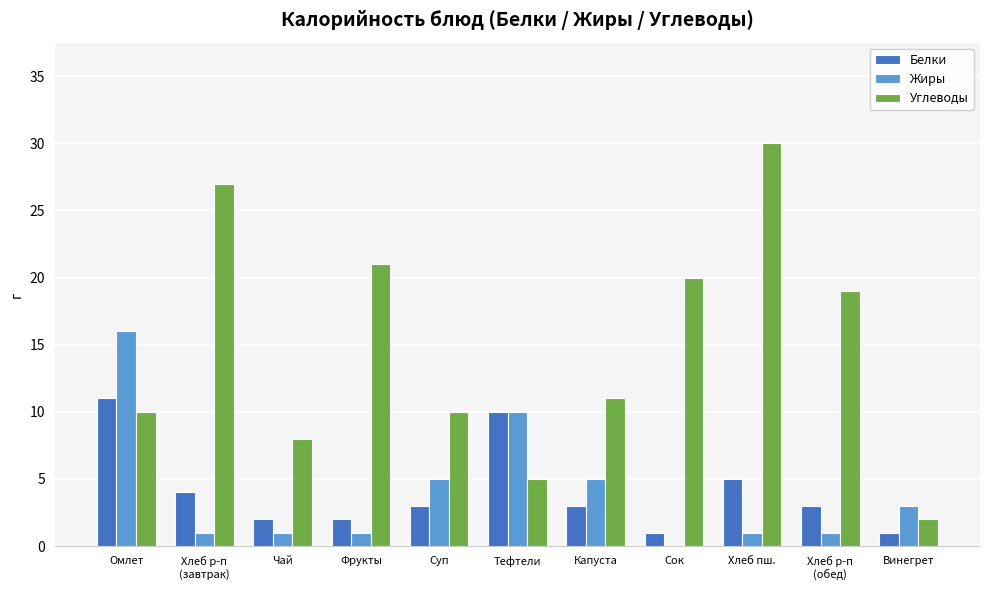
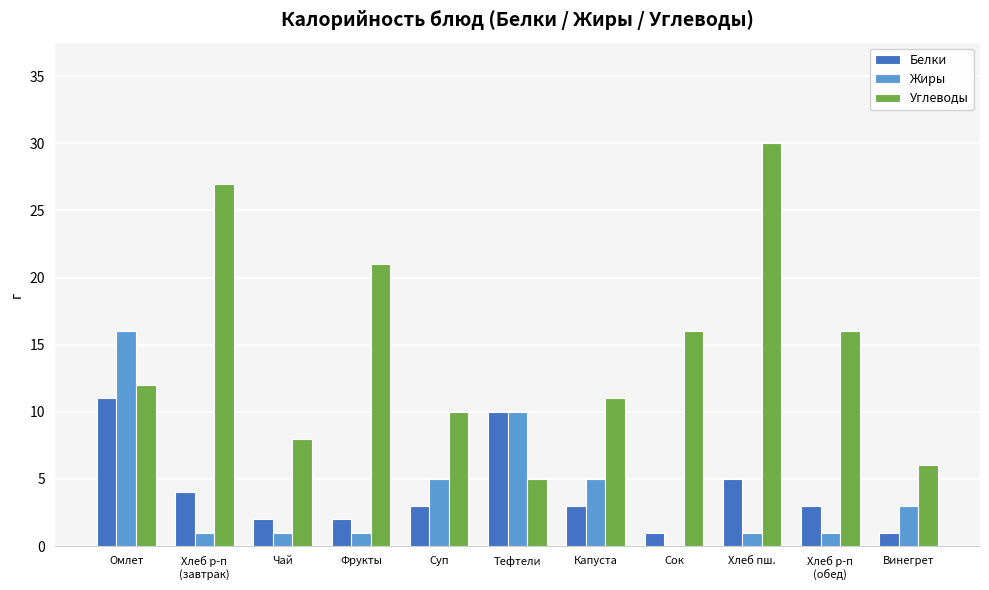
  {
    "Углеводы": {
-     "Омлет": 10,
+     "Омлет": 12,
      "Хлеб р-п (завтрак)": 27,
      "Чай": 8,
      "Фрукты": 21,
      "Суп": 10,
      "Тефтели": 5,
      "Капуста": 11,
-     "Сок": 20,
+     "Сок": 16,
      "Хлеб пш.": 30,
-     "Хлеб р-п (обед)": 19,
-     "Винегрет": 2
+     "Хлеб р-п (обед)": 16,
+     "Винегрет": 6
    }
  }
